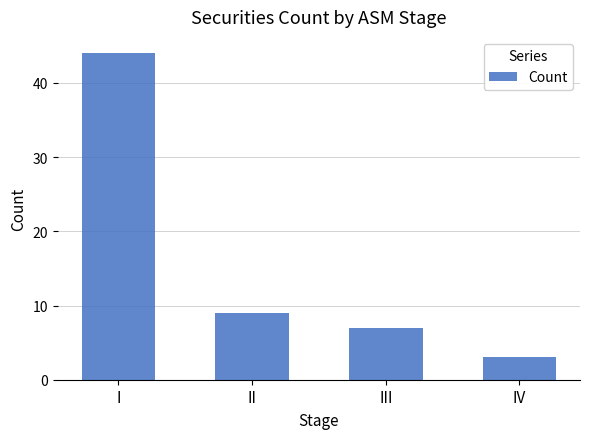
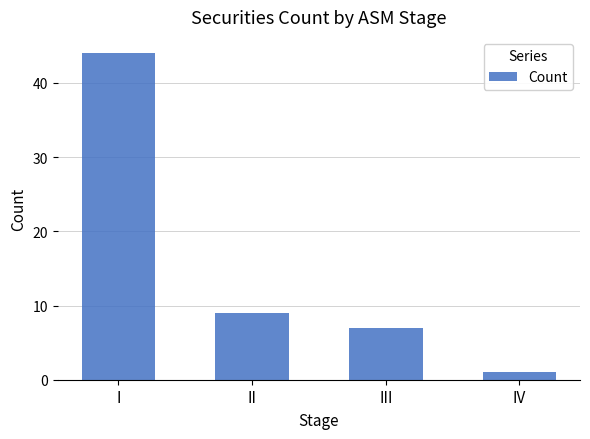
  {
    "I": 44,
    "II": 9,
    "III": 7,
-   "IV": 3
+   "IV": 1
  }
